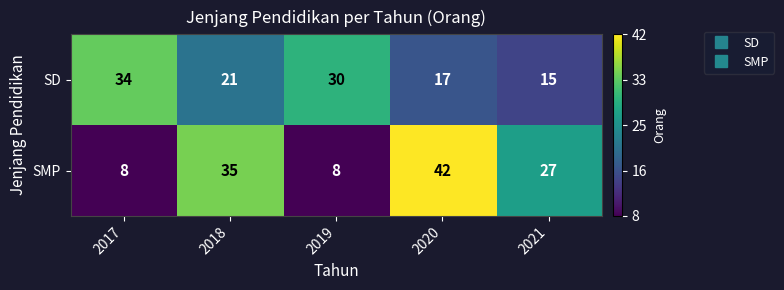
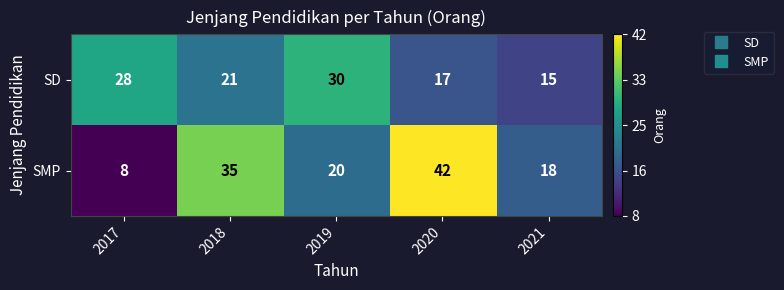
  {
    "SD": {
-     "2017": 34,
+     "2017": 28,
      "2018": 21,
      "2019": 30,
      "2020": 17,
      "2021": 15
    },
    "SMP": {
      "2017": 8,
      "2018": 35,
-     "2019": 8,
+     "2019": 20,
      "2020": 42,
-     "2021": 27
+     "2021": 18
    }
  }
